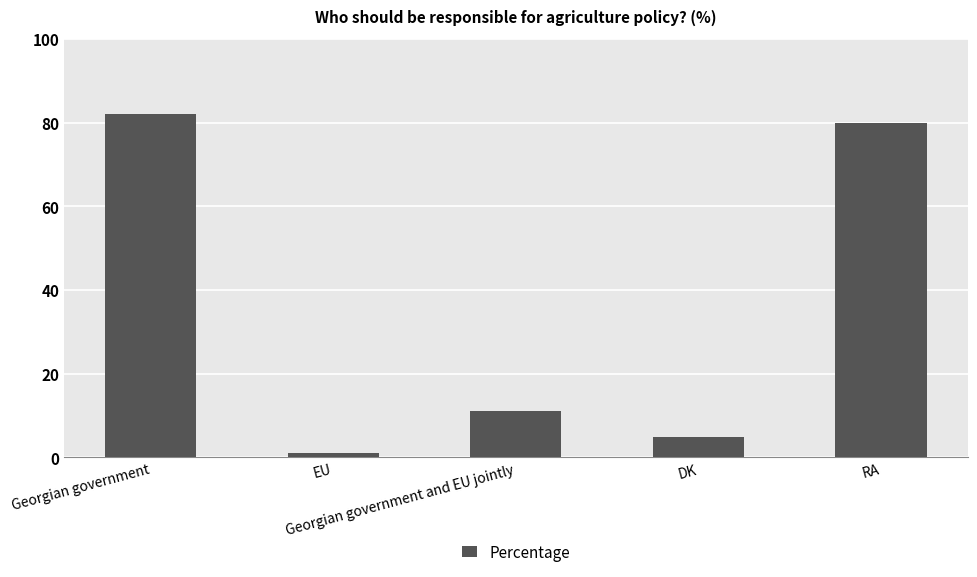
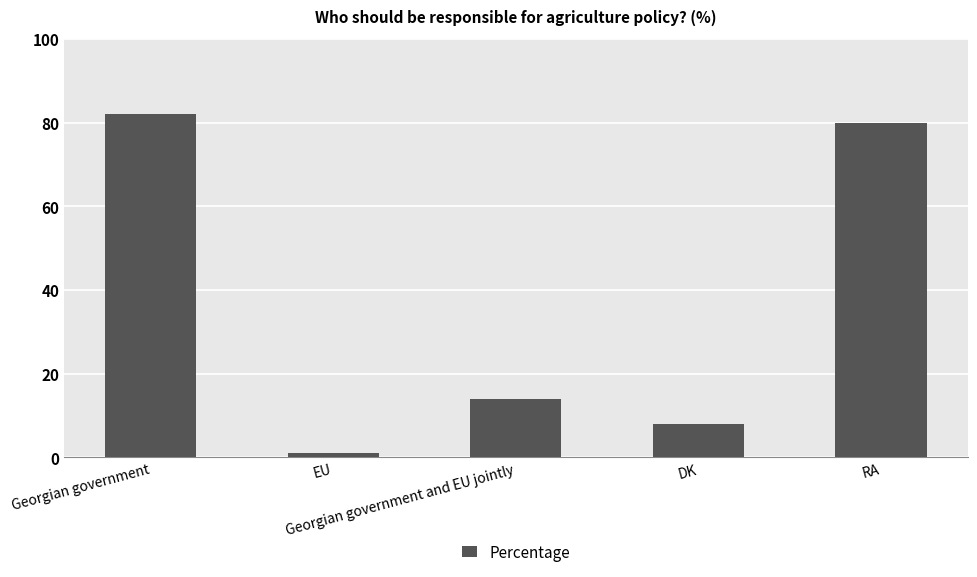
  {
    "Georgian government": 82,
    "EU": 1,
-   "Georgian government and EU jointly": 11,
-   "DK": 5,
+   "Georgian government and EU jointly": 14,
+   "DK": 8,
    "RA": 80
  }
